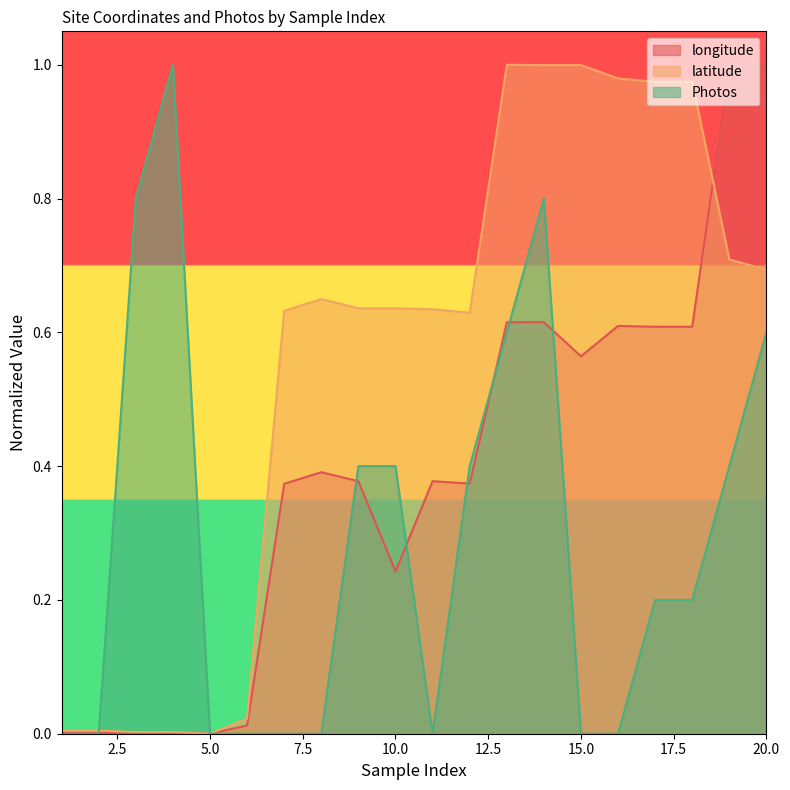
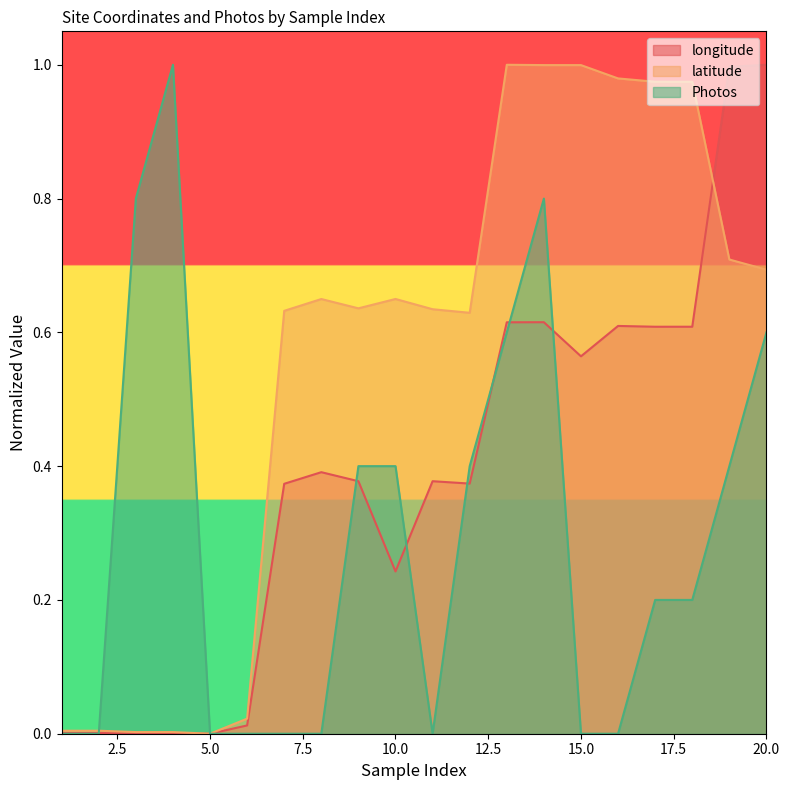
  {
    "longitude": {
      "10.0": 0.24,
      "15.0": 0.56,
      "20.0": 1.00
    },
    "latitude": {
-     "10.0": 0.64,
+     "10.0": 0.65,
      "15.0": 1.00,
      "20.0": 0.69
    },
    "Photos": {
      "10.0": 0.40,
      "15.0": 0.00,
      "20.0": 0.60
    }
  }
